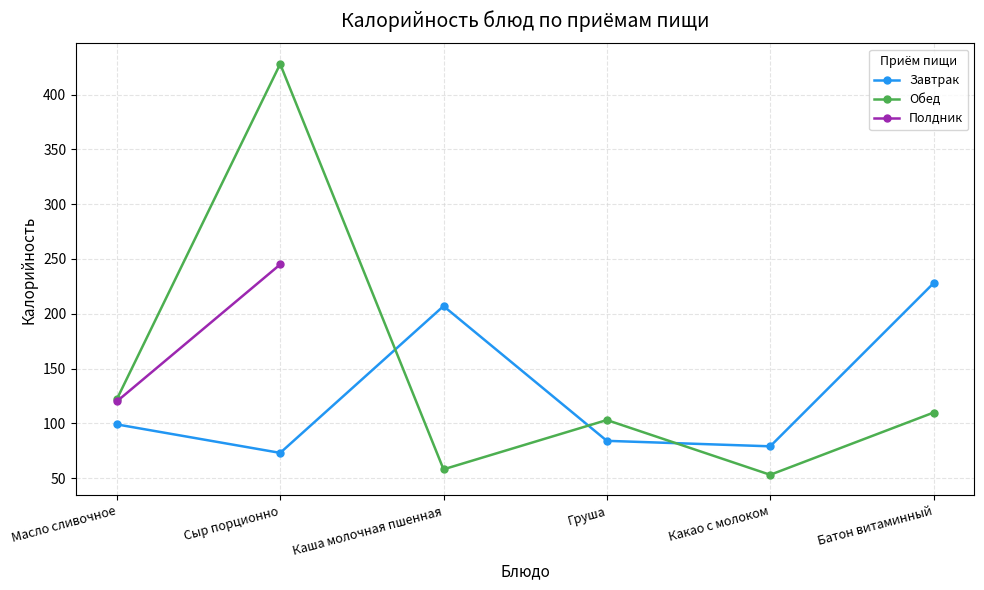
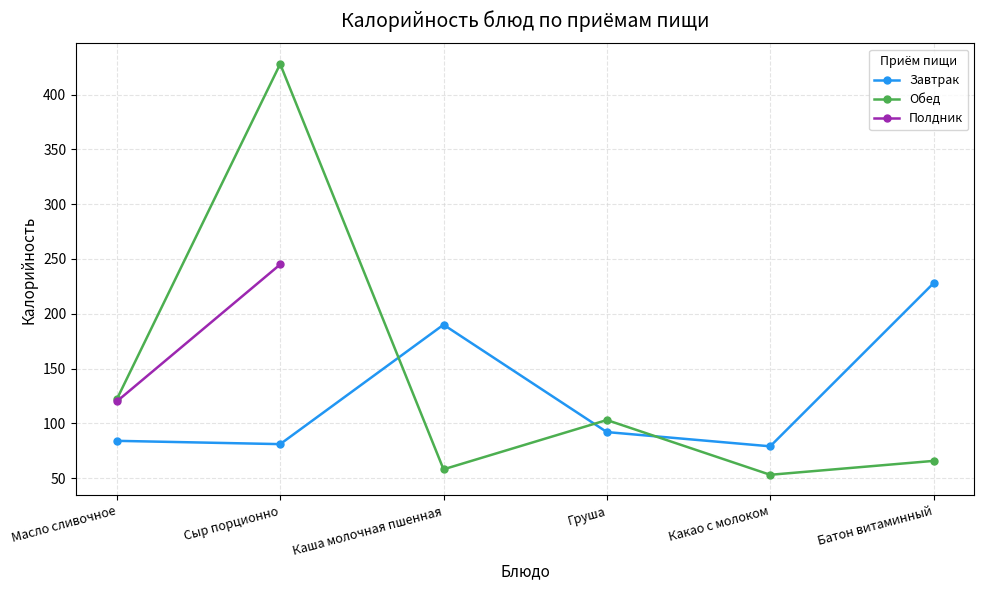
  {
    "Завтрак": {
-     "Масло сливочное": 99,
-     "Сыр порционно": 73,
-     "Каша молочная пшенная": 207,
-     "Груша": 84,
+     "Масло сливочное": 84,
+     "Сыр порционно": 81,
+     "Каша молочная пшенная": 190,
+     "Груша": 92,
      "Какао с молоком": 79,
      "Батон витаминный": 228
    },
    "Обед": {
      "Сыр порционно": 428,
      "Каша молочная пшенная": 58,
      "Груша": 103,
      "Какао с молоком": 53,
-     "Батон витаминный": 110
+     "Батон витаминный": 66
    },
    "Полдник": {
      "Сыр порционно": 245
    }
  }
